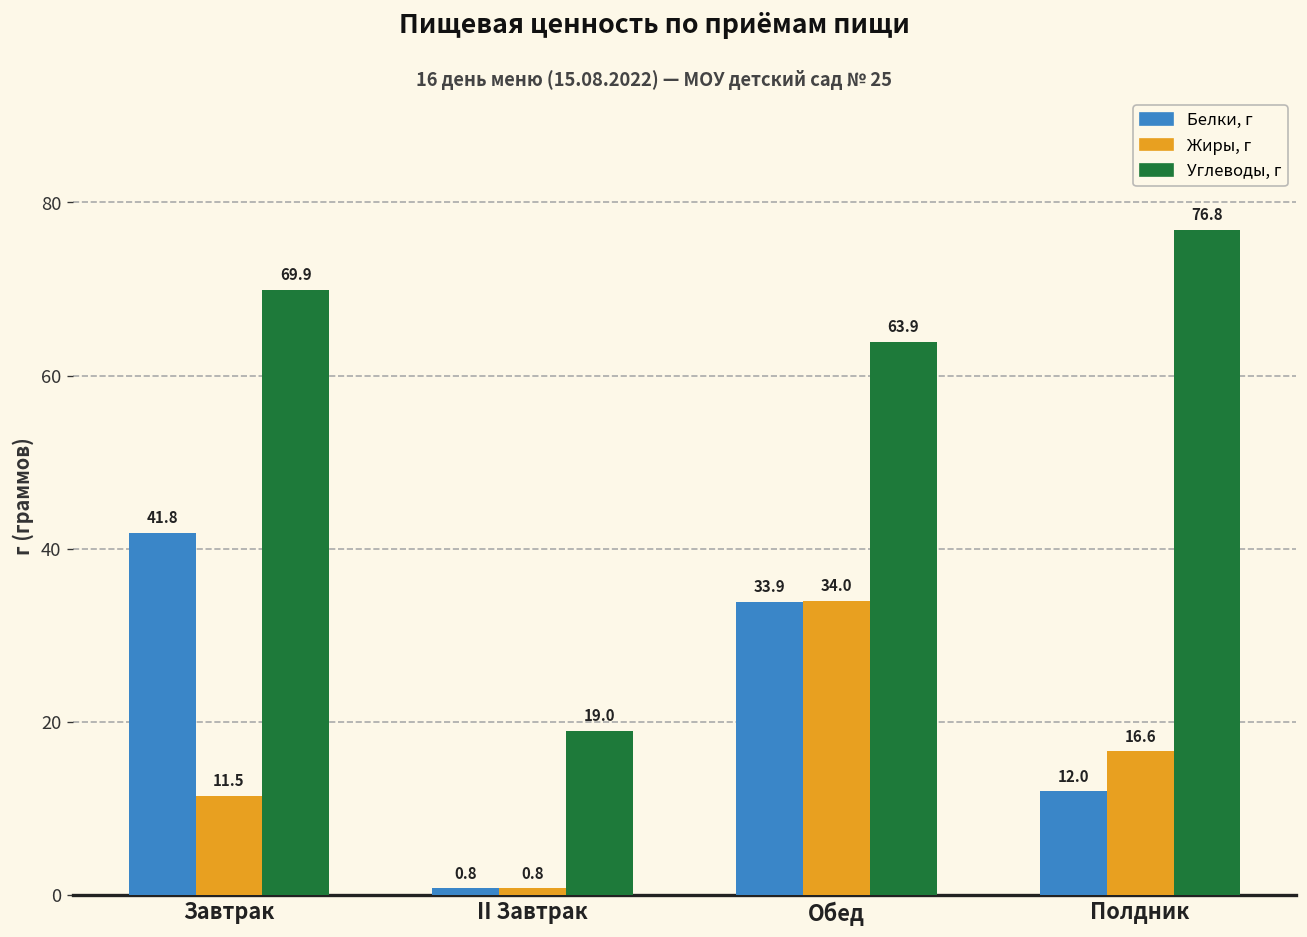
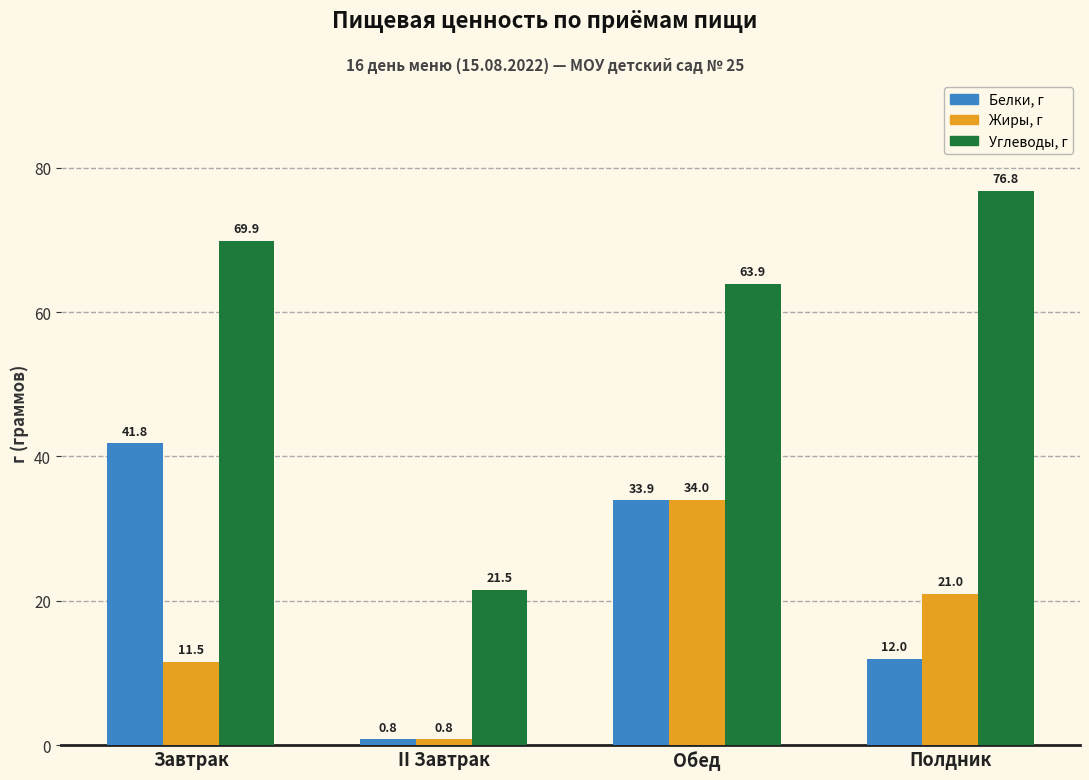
  {
    "Белки, г": {
      "Завтрак": 41.8,
      "II Завтрак": 0.8,
      "Обед": 33.9,
      "Полдник": 12.0
    },
    "Жиры, г": {
      "Завтрак": 11.5,
      "II Завтрак": 0.8,
      "Обед": 34.0,
-     "Полдник": 16.6
+     "Полдник": 21.0
    },
    "Углеводы, г": {
      "Завтрак": 69.9,
-     "II Завтрак": 19.0,
+     "II Завтрак": 21.5,
      "Обед": 63.9,
      "Полдник": 76.8
    }
  }
